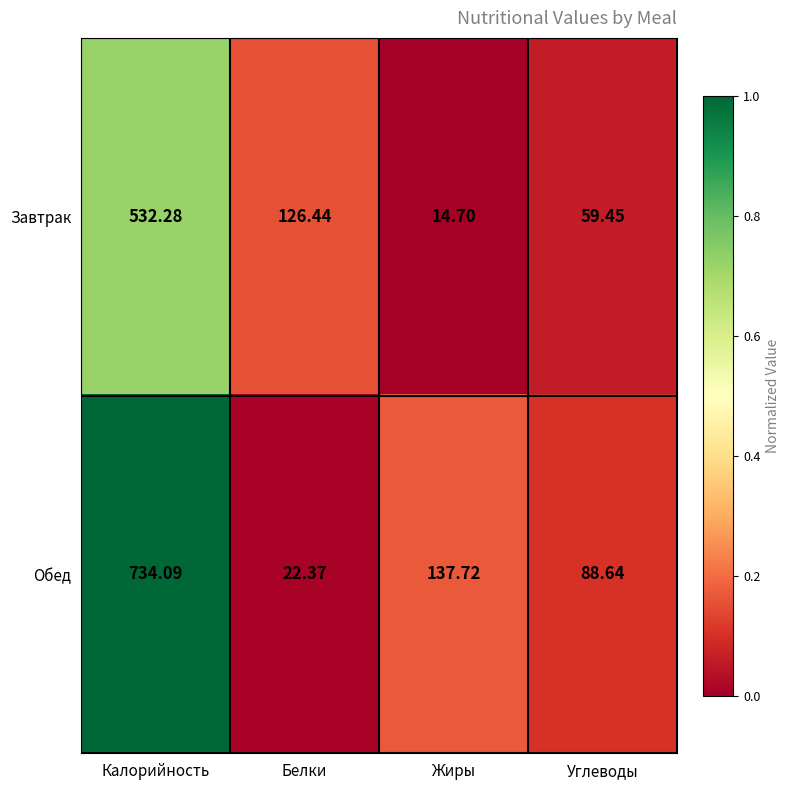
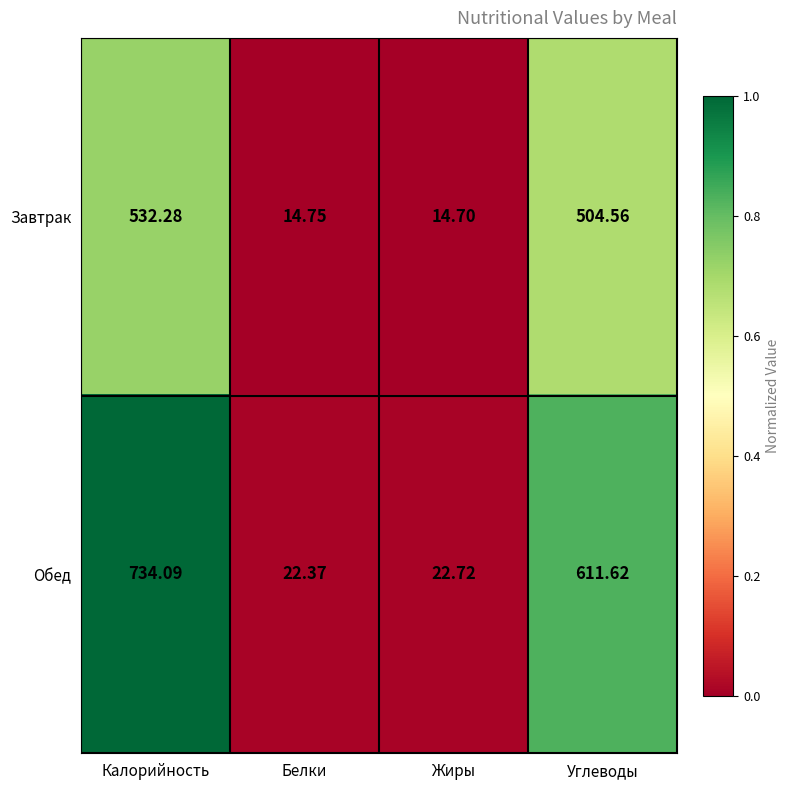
  {
    "Завтрак": {
      "Калорийность": 532.28,
-     "Белки": 126.44,
+     "Белки": 14.75,
      "Жиры": 14.70,
-     "Углеводы": 59.45
+     "Углеводы": 504.56
    },
    "Обед": {
      "Калорийность": 734.09,
      "Белки": 22.37,
-     "Жиры": 137.72,
-     "Углеводы": 88.64
+     "Жиры": 22.72,
+     "Углеводы": 611.62
    }
  }
